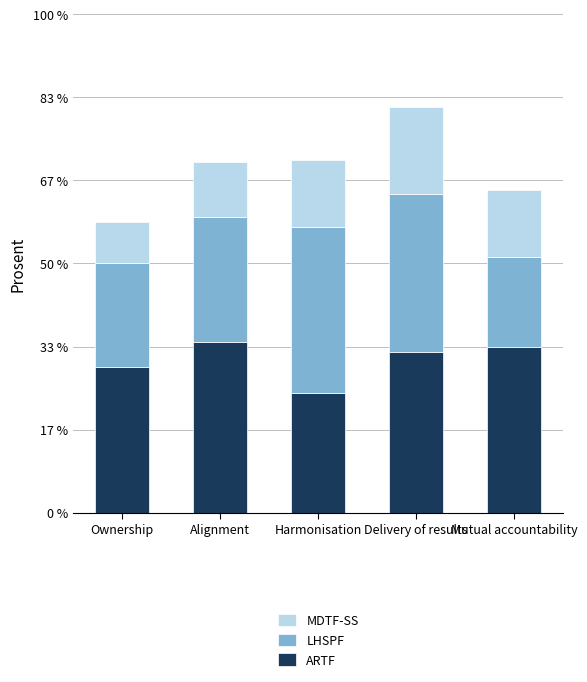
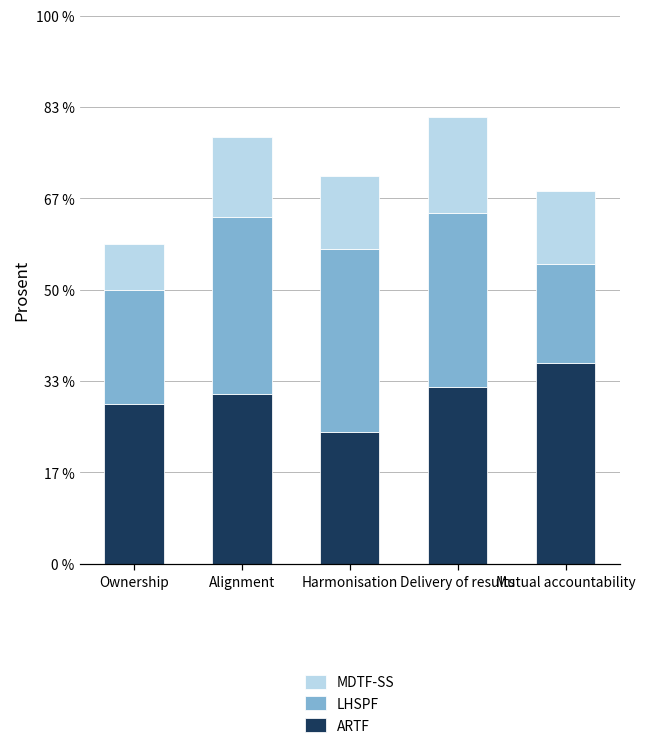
  {
    "ARTF": {
      "Ownership": "29 %",
-     "Alignment": "34 %",
+     "Alignment": "31 %",
      "Harmonisation": "24 %",
-     "Mutual accountability": "33 %"
+     "Mutual accountability": "37 %"
    },
    "LHSPF": {
      "Ownership": "21 %",
-     "Alignment": "25 %",
+     "Alignment": "32 %",
      "Harmonisation": "33 %",
      "Mutual accountability": "18 %"
    },
    "MDTF-SS": {
      "Ownership": "8 %",
-     "Alignment": "11 %",
+     "Alignment": "15 %",
      "Harmonisation": "13 %",
      "Mutual accountability": "13 %"
    }
  }
